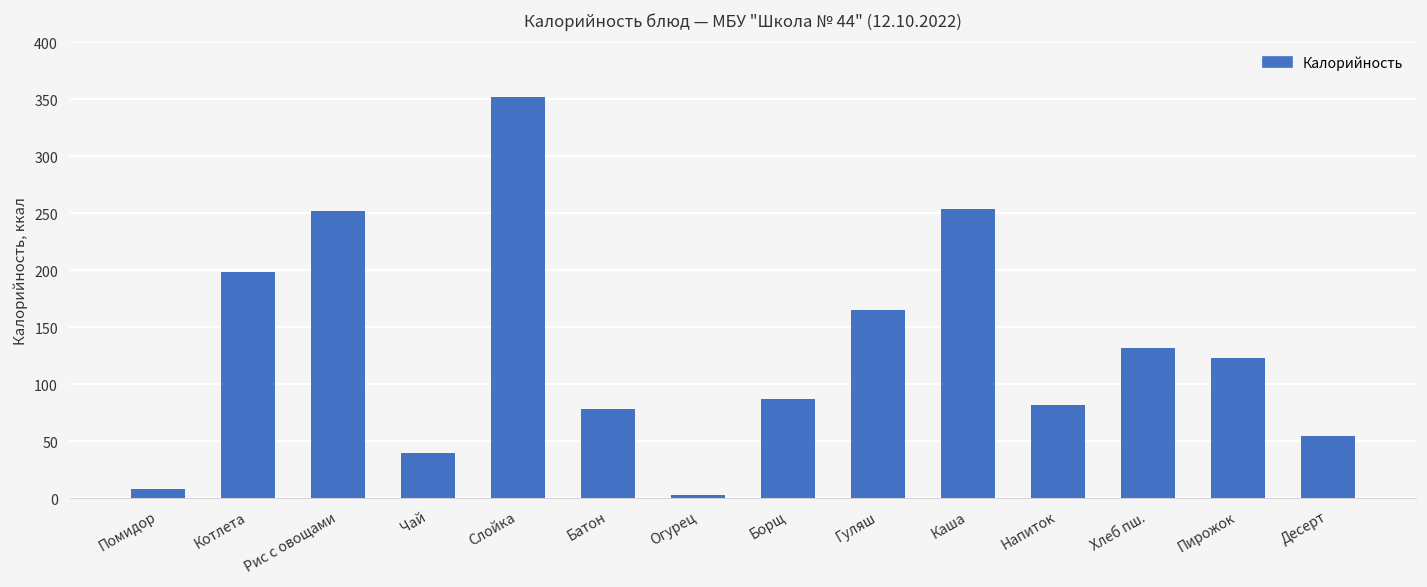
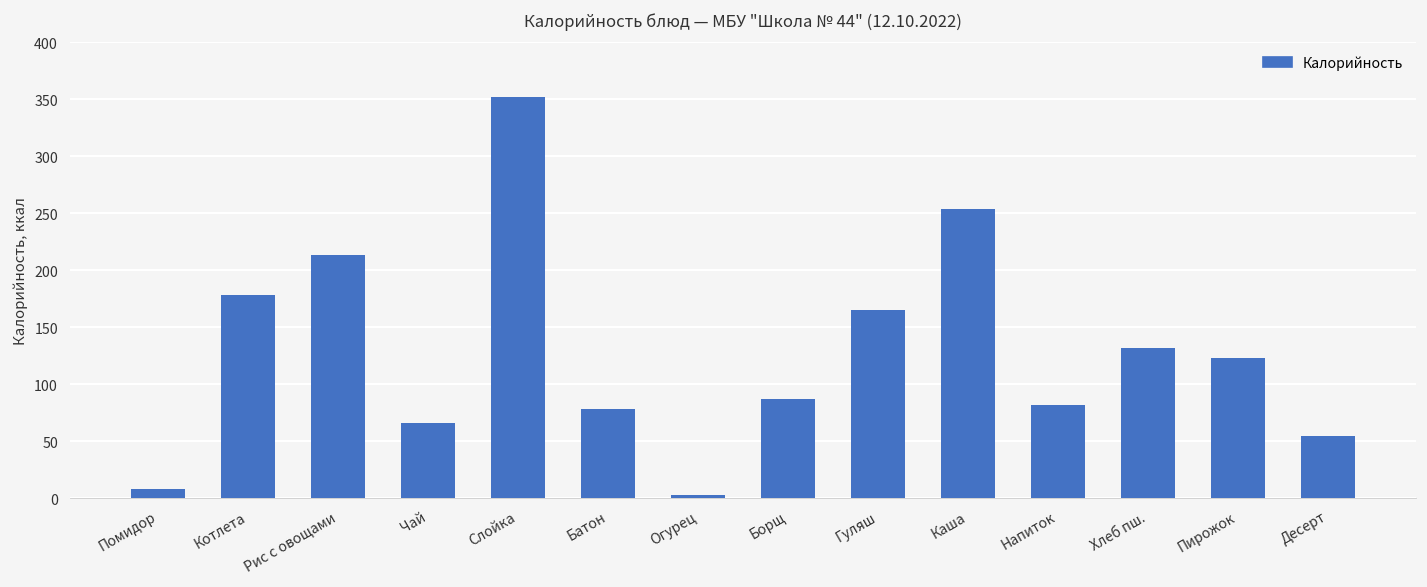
  {
    "Помидор": 10,
-   "Котлета": 200,
-   "Рис с овощами": 250,
-   "Чай": 40,
+   "Котлета": 180,
+   "Рис с овощами": 210,
+   "Чай": 70,
    "Слойка": 350,
    "Батон": 80,
    "Огурец": 0,
    "Борщ": 90,
    "Гуляш": 170,
    "Каша": 250,
    "Напиток": 80,
    "Хлеб пш.": 130,
    "Пирожок": 120,
    "Десерт": 50
  }
